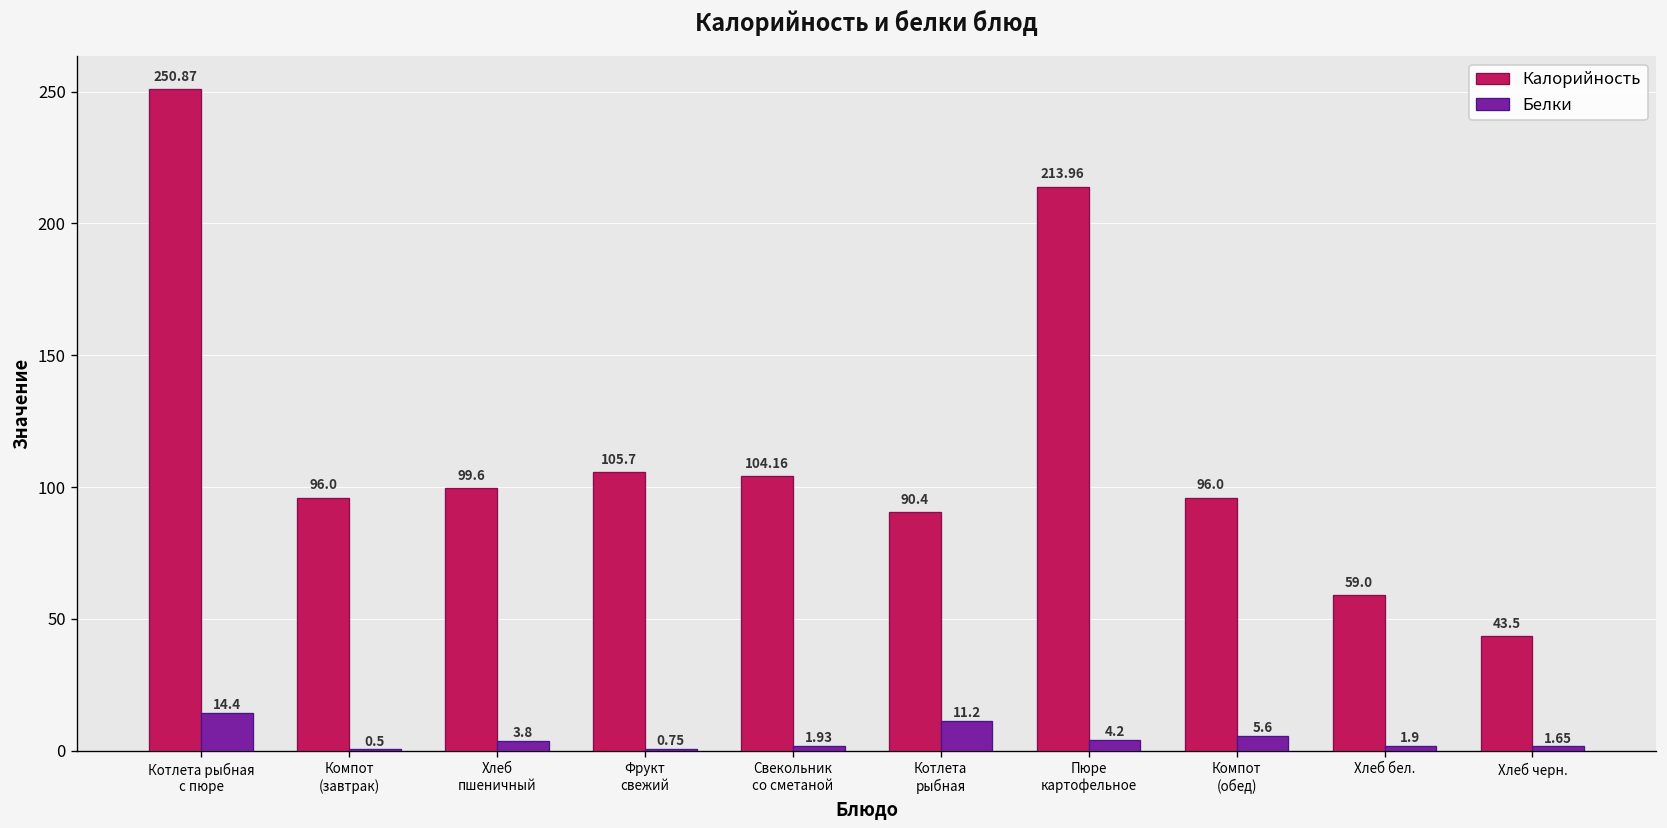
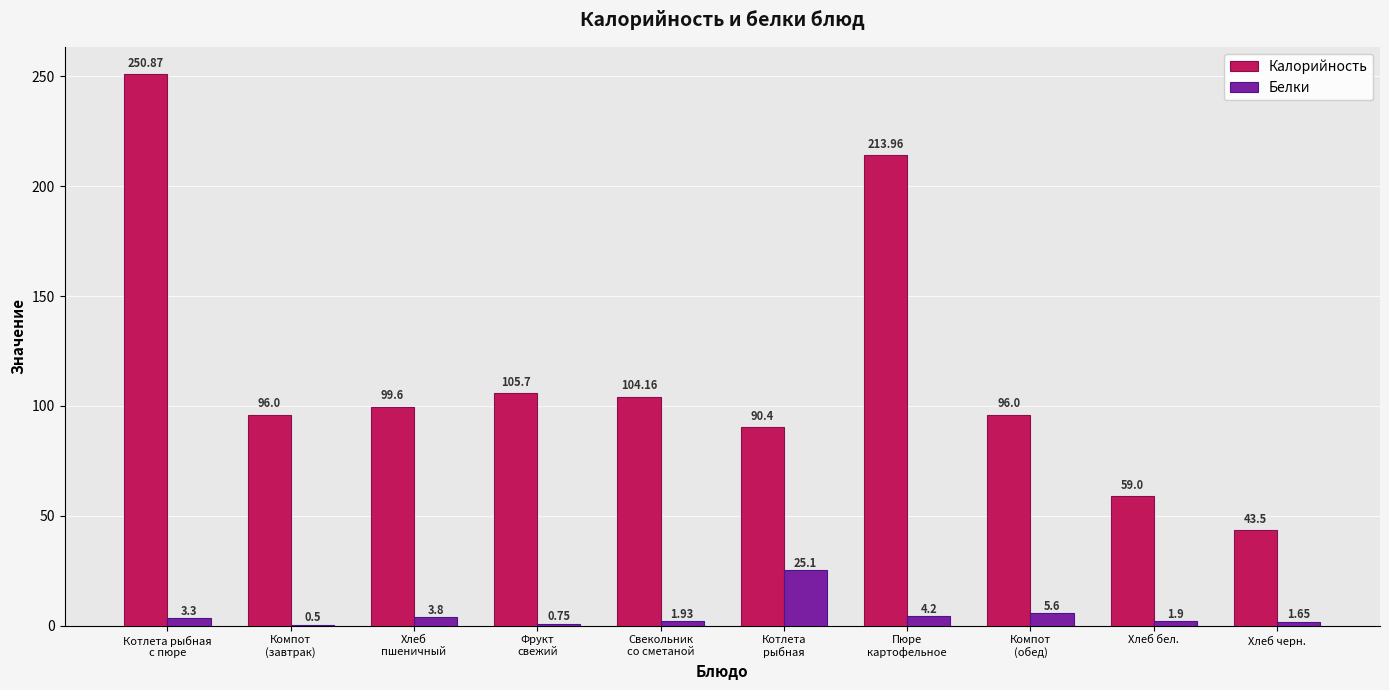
  {
    "Калорийность": {
      "Котлета рыбная с пюре": 250.87,
      "Компот (завтрак)": 96.0,
      "Хлеб пшеничный": 99.6,
      "Фрукт свежий": 105.7,
      "Свекольник со сметаной": 104.16,
      "Котлета рыбная": 90.4,
      "Пюре картофельное": 213.96,
      "Компот (обед)": 96.0,
      "Хлеб бел.": 59.0,
      "Хлеб черн.": 43.5
    },
    "Белки": {
-     "Котлета рыбная с пюре": 14.4,
+     "Котлета рыбная с пюре": 3.3,
      "Компот (завтрак)": 0.5,
      "Хлеб пшеничный": 3.8,
      "Фрукт свежий": 0.75,
      "Свекольник со сметаной": 1.93,
-     "Котлета рыбная": 11.2,
+     "Котлета рыбная": 25.1,
      "Пюре картофельное": 4.2,
      "Компот (обед)": 5.6,
      "Хлеб бел.": 1.9,
      "Хлеб черн.": 1.65
    }
  }
